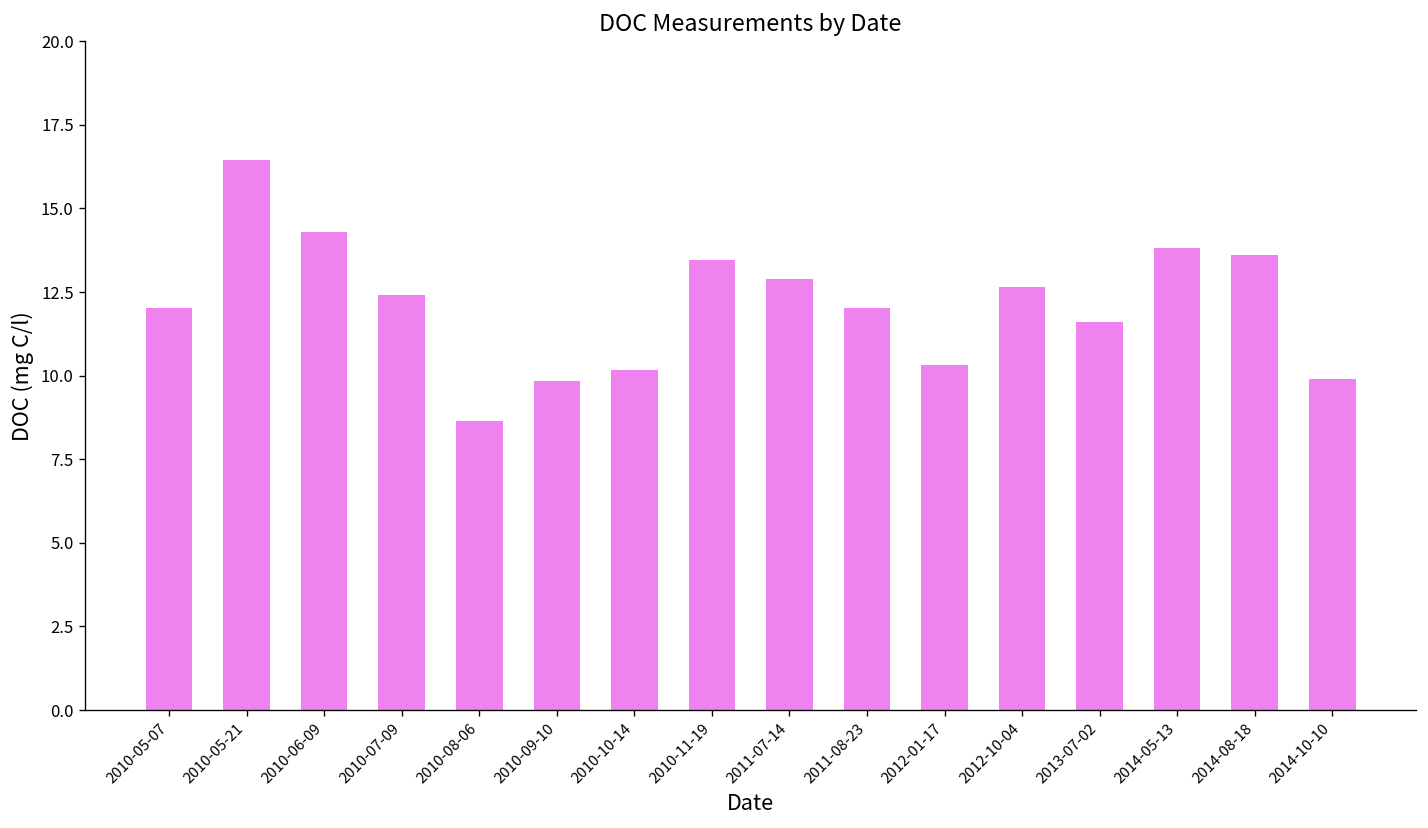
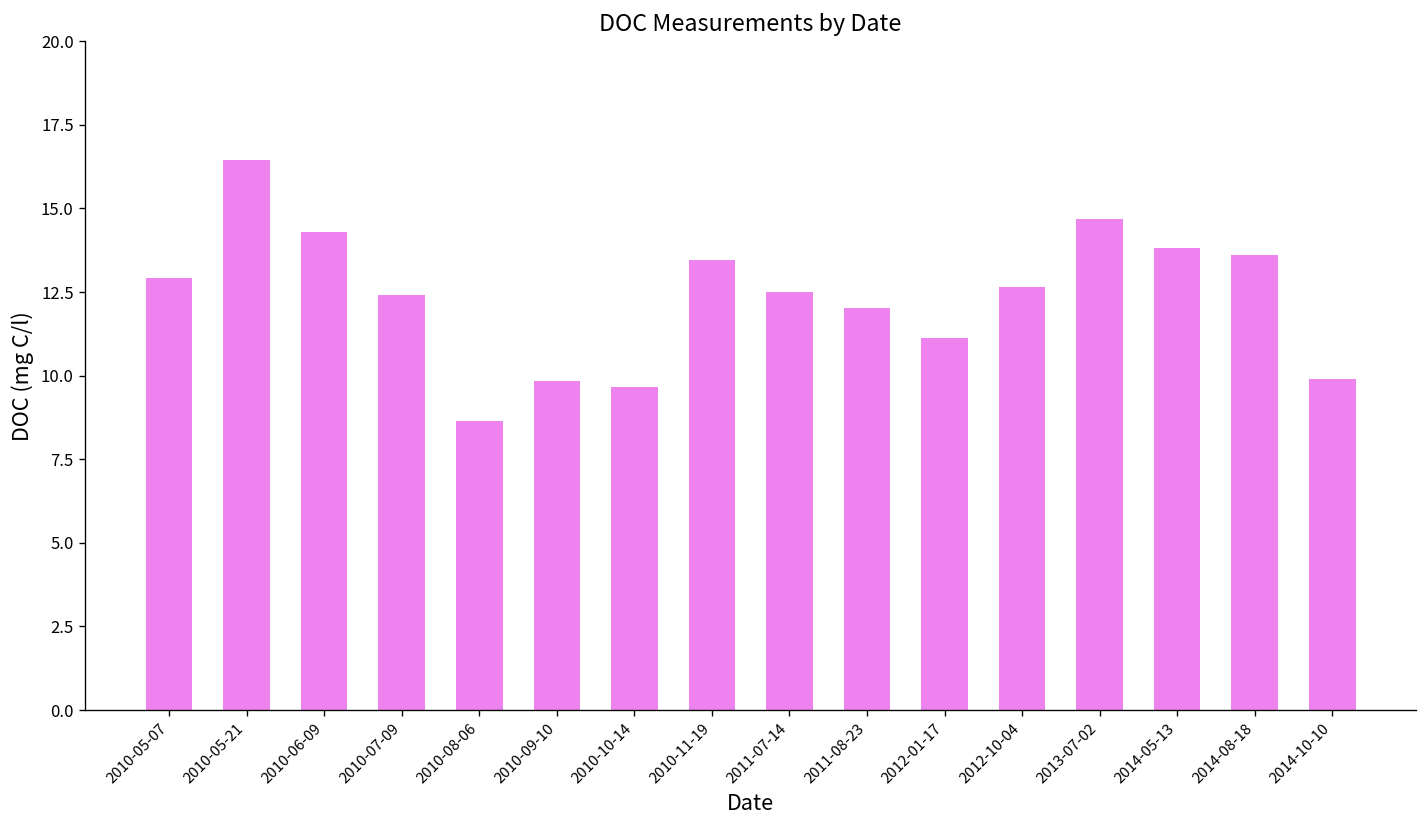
  {
-   "2010-05-07": 12.0,
+   "2010-05-07": 12.9,
    "2010-05-21": 16.5,
    "2010-06-09": 14.3,
    "2010-07-09": 12.4,
    "2010-08-06": 8.6,
    "2010-09-10": 9.8,
-   "2010-10-14": 10.2,
+   "2010-10-14": 9.7,
    "2010-11-19": 13.5,
-   "2011-07-14": 12.9,
+   "2011-07-14": 12.5,
    "2011-08-23": 12.0,
-   "2012-01-17": 10.3,
+   "2012-01-17": 11.1,
    "2012-10-04": 12.7,
-   "2013-07-02": 11.6,
+   "2013-07-02": 14.7,
    "2014-05-13": 13.8,
    "2014-08-18": 13.6,
    "2014-10-10": 9.9
  }
